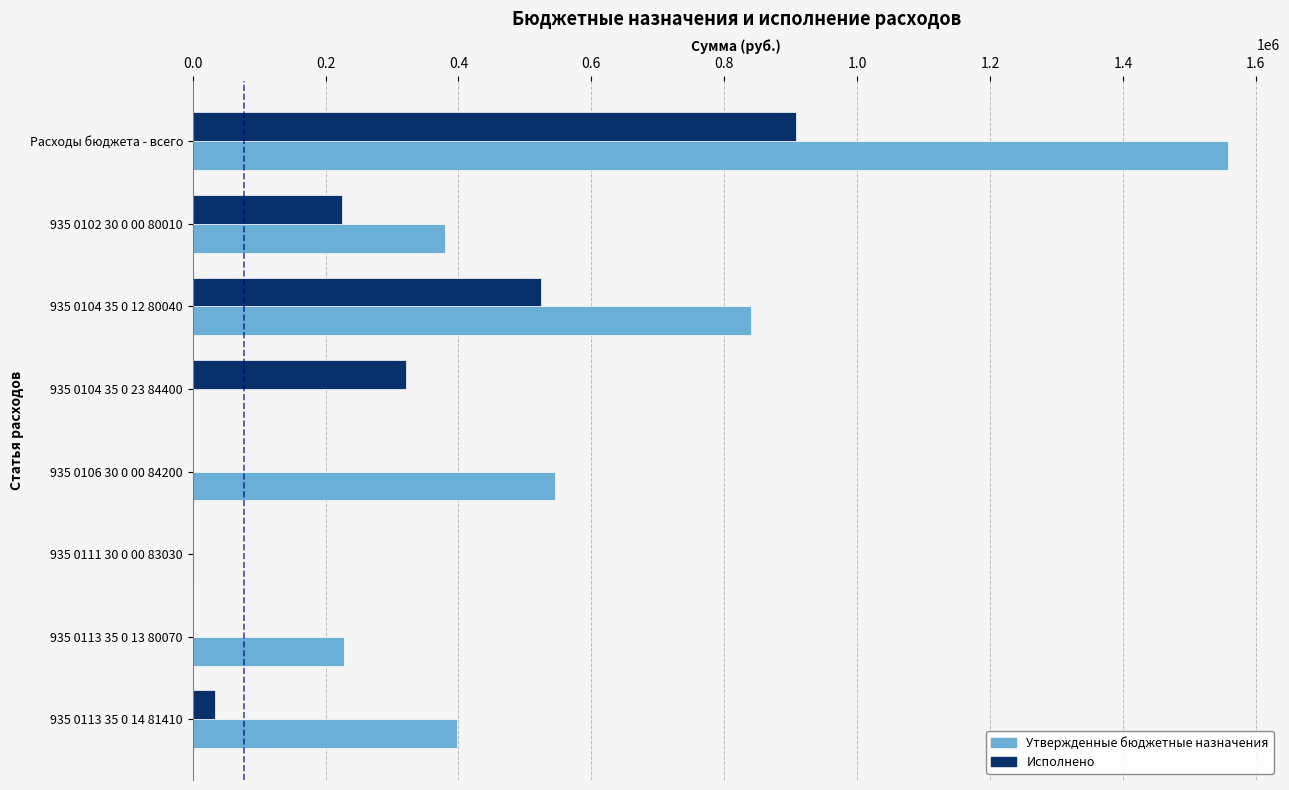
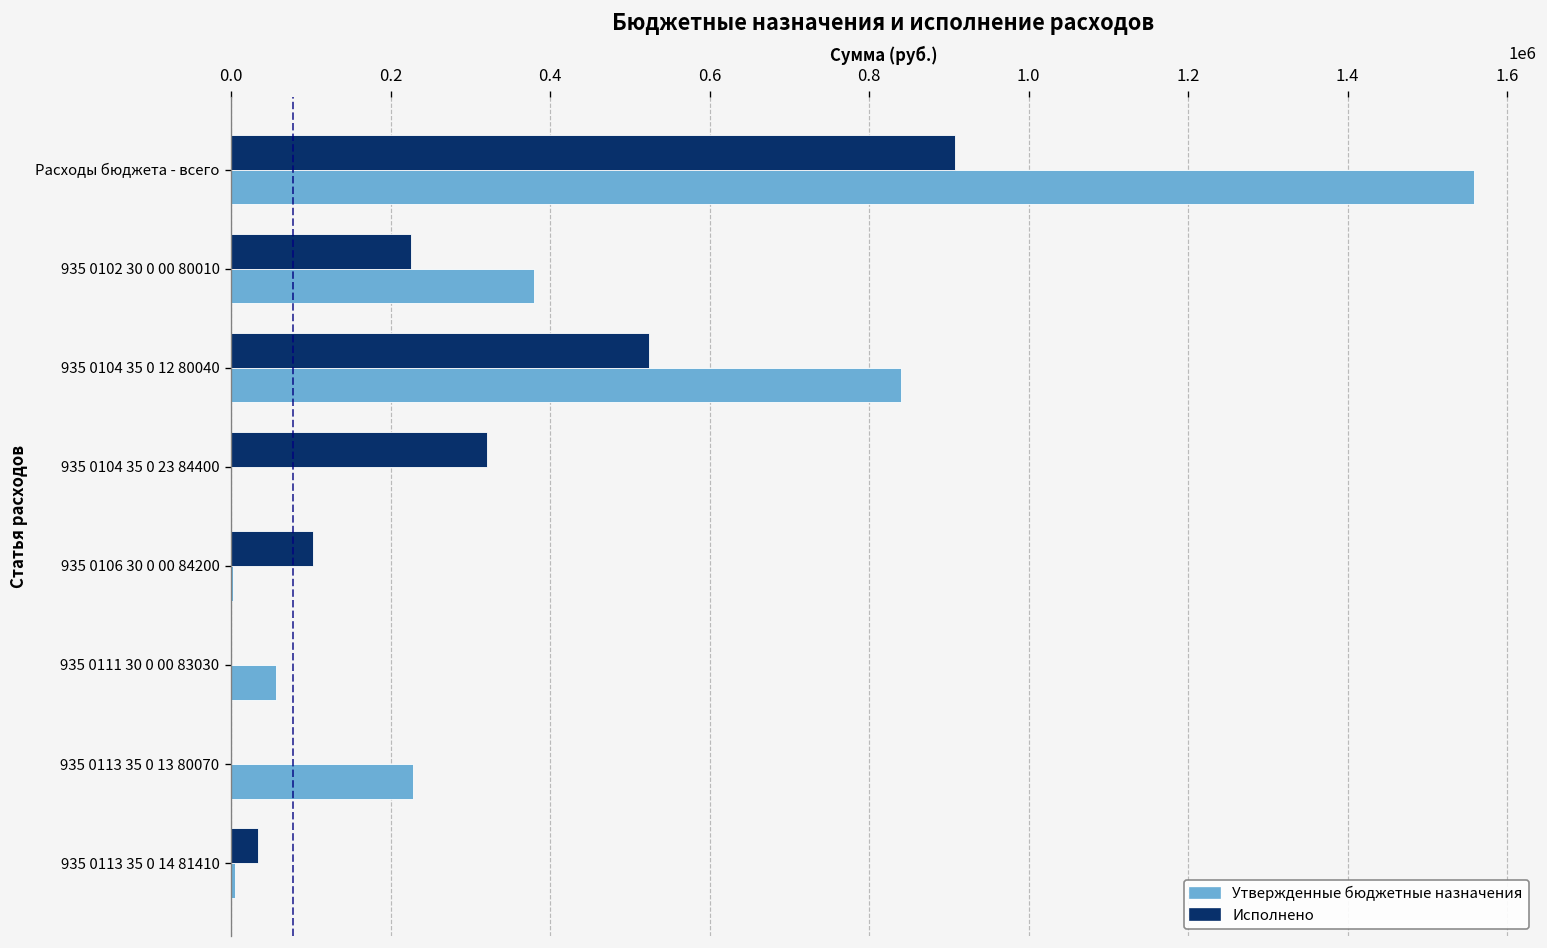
  {
    "Утвержденные бюджетные назначения": {
      "Расходы бюджета - всего": 1560000,
      "935 0102 30 0 00 80010": 380000,
      "935 0104 35 0 12 80040": 840000,
-     "935 0106 30 0 00 84200": 550000,
-     "935 0111 30 0 00 83030": 0,
+     "935 0106 30 0 00 84200": 0,
+     "935 0111 30 0 00 83030": 60000,
      "935 0113 35 0 13 80070": 230000,
-     "935 0113 35 0 14 81410": 400000
+     "935 0113 35 0 14 81410": 10000
    },
    "Исполнено": {
      "Расходы бюджета - всего": 910000,
      "935 0102 30 0 00 80010": 230000,
      "935 0104 35 0 12 80040": 520000,
      "935 0104 35 0 23 84400": 320000,
-     "935 0106 30 0 00 84200": 0,
+     "935 0106 30 0 00 84200": 100000,
      "935 0111 30 0 00 83030": 0,
      "935 0113 35 0 13 80070": 0,
      "935 0113 35 0 14 81410": 30000
    }
  }
